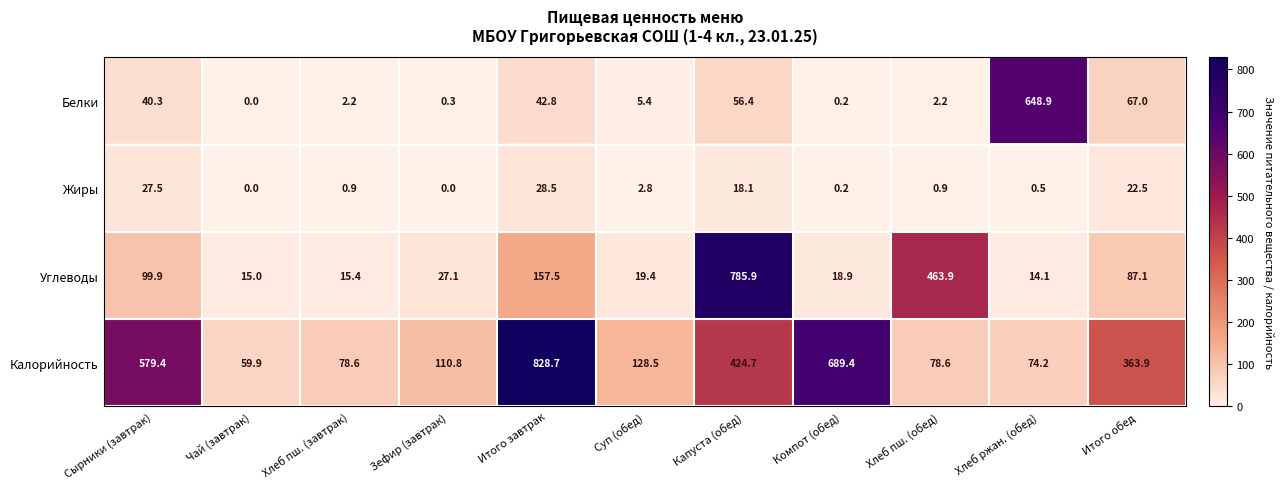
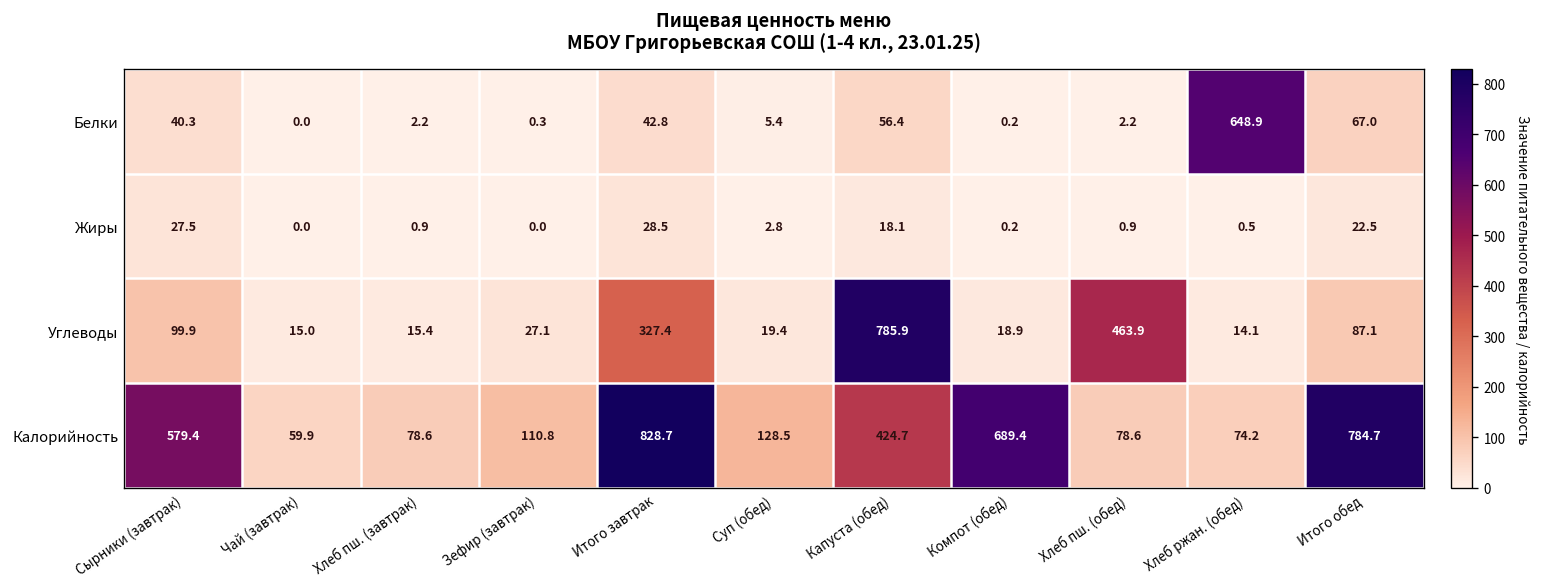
  {
    "Белки": {
      "Сырники (завтрак)": 40.3,
      "Чай (завтрак)": 0.0,
      "Хлеб пш. (завтрак)": 2.2,
      "Зефир (завтрак)": 0.3,
      "Итого завтрак": 42.8,
      "Суп (обед)": 5.4,
      "Капуста (обед)": 56.4,
      "Компот (обед)": 0.2,
      "Хлеб пш. (обед)": 2.2,
      "Хлеб ржан. (обед)": 648.9,
      "Итого обед": 67.0
    },
    "Жиры": {
      "Сырники (завтрак)": 27.5,
      "Чай (завтрак)": 0.0,
      "Хлеб пш. (завтрак)": 0.9,
      "Зефир (завтрак)": 0.0,
      "Итого завтрак": 28.5,
      "Суп (обед)": 2.8,
      "Капуста (обед)": 18.1,
      "Компот (обед)": 0.2,
      "Хлеб пш. (обед)": 0.9,
      "Хлеб ржан. (обед)": 0.5,
      "Итого обед": 22.5
    },
    "Углеводы": {
      "Сырники (завтрак)": 99.9,
      "Чай (завтрак)": 15.0,
      "Хлеб пш. (завтрак)": 15.4,
      "Зефир (завтрак)": 27.1,
-     "Итого завтрак": 157.5,
+     "Итого завтрак": 327.4,
      "Суп (обед)": 19.4,
      "Капуста (обед)": 785.9,
      "Компот (обед)": 18.9,
      "Хлеб пш. (обед)": 463.9,
      "Хлеб ржан. (обед)": 14.1,
      "Итого обед": 87.1
    },
    "Калорийность": {
      "Сырники (завтрак)": 579.4,
      "Чай (завтрак)": 59.9,
      "Хлеб пш. (завтрак)": 78.6,
      "Зефир (завтрак)": 110.8,
      "Итого завтрак": 828.7,
      "Суп (обед)": 128.5,
      "Капуста (обед)": 424.7,
      "Компот (обед)": 689.4,
      "Хлеб пш. (обед)": 78.6,
      "Хлеб ржан. (обед)": 74.2,
-     "Итого обед": 363.9
+     "Итого обед": 784.7
    }
  }
